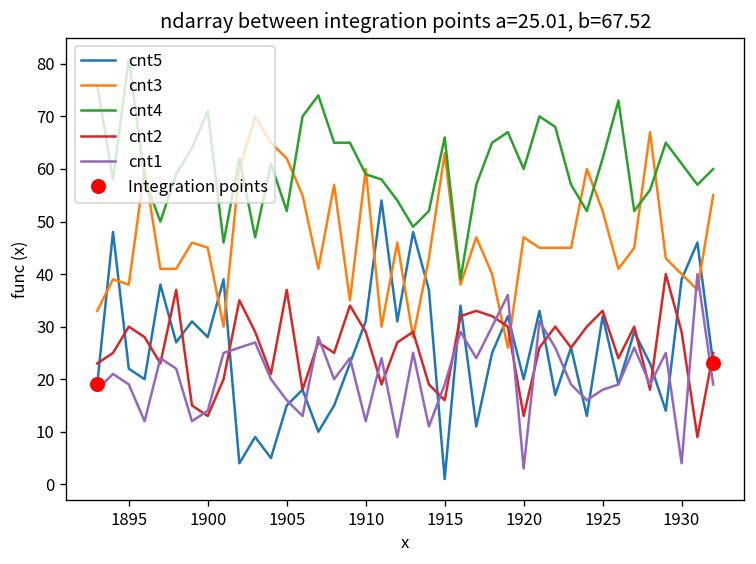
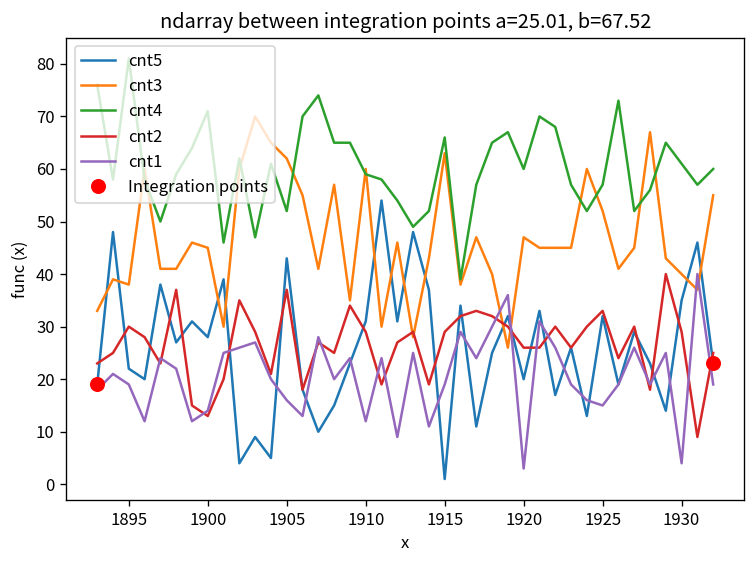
  {
    "cnt5": {
      "1895": 22,
      "1900": 28,
-     "1905": 15,
+     "1905": 43,
      "1910": 31,
      "1915": 1,
      "1920": 20,
      "1925": 32,
-     "1930": 39
+     "1930": 35
    },
    "cnt3": {
      "1895": 38,
      "1900": 45,
      "1905": 62,
      "1910": 60,
      "1915": 63,
      "1920": 47,
      "1925": 52,
      "1930": 40
    },
    "cnt4": {
      "1905": 52,
      "1910": 59,
      "1915": 66,
      "1920": 60,
-     "1925": 62,
+     "1925": 57,
      "1930": 61
    },
    "cnt2": {
      "1895": 30,
      "1900": 13,
      "1905": 37,
      "1910": 29,
-     "1915": 16,
-     "1920": 13,
+     "1915": 29,
+     "1920": 26,
      "1925": 33,
      "1930": 29
    },
    "cnt1": {
      "1895": 19,
      "1900": 14,
      "1905": 16,
      "1910": 12,
      "1915": 19,
      "1920": 3,
-     "1925": 18,
+     "1925": 15,
      "1930": 4
    }
  }
